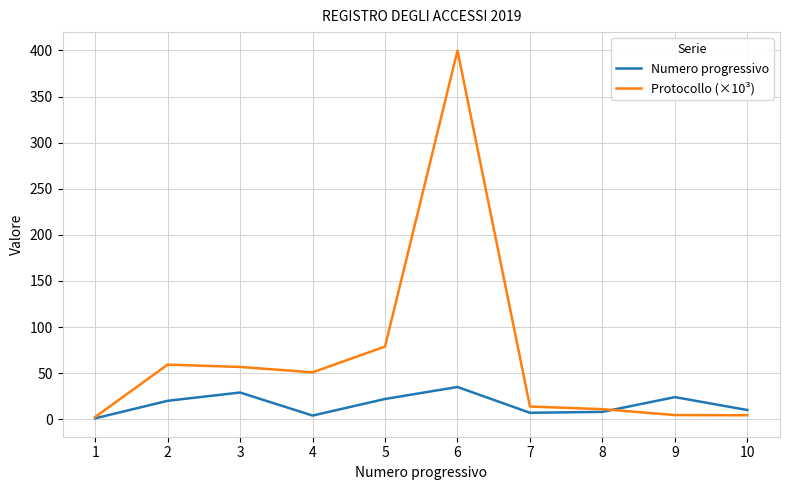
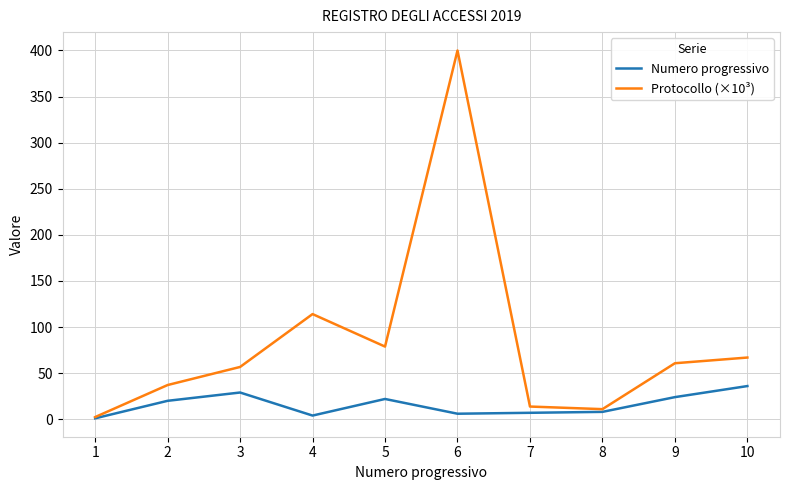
  {
    "Numero progressivo": {
      "2": 20,
      "3": 30,
      "4": 0,
      "5": 20,
-     "6": 40,
+     "6": 10,
      "7": 10,
      "8": 10,
      "9": 20,
-     "10": 10
+     "10": 40
    },
    "Protocollo (×10³)": {
-     "2": 60,
+     "2": 40,
      "3": 60,
-     "4": 50,
+     "4": 110,
      "5": 80,
      "6": 400,
      "7": 10,
      "8": 10,
-     "9": 0,
-     "10": 0
+     "9": 60,
+     "10": 70
    }
  }
